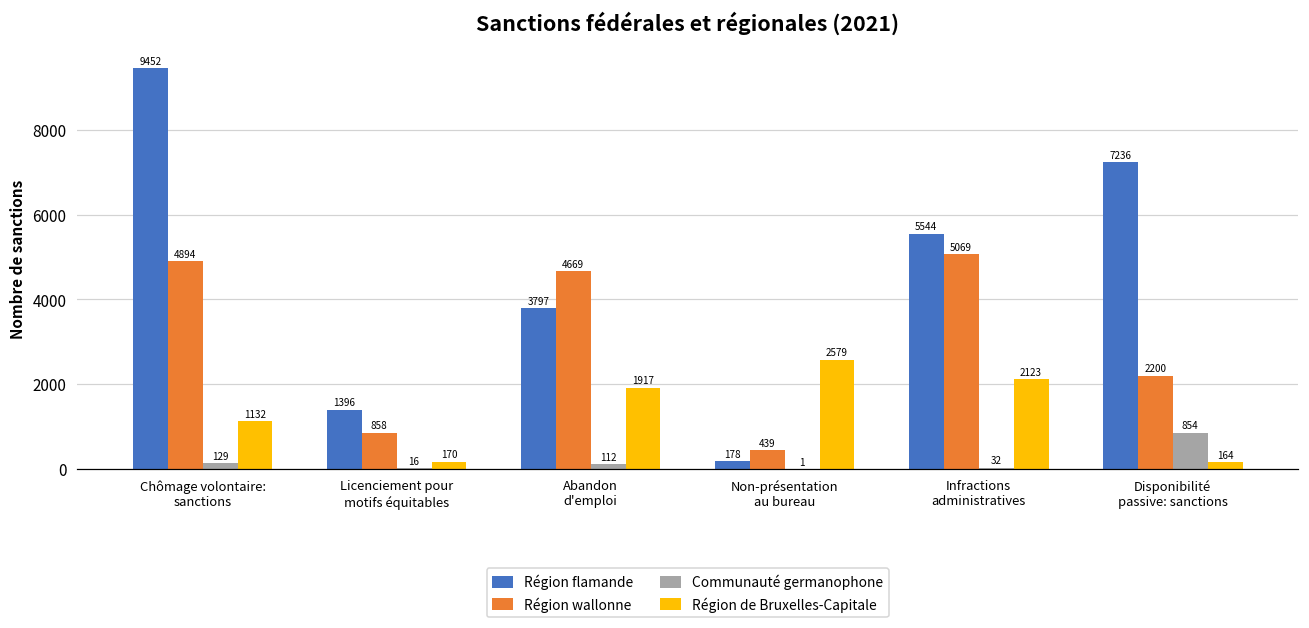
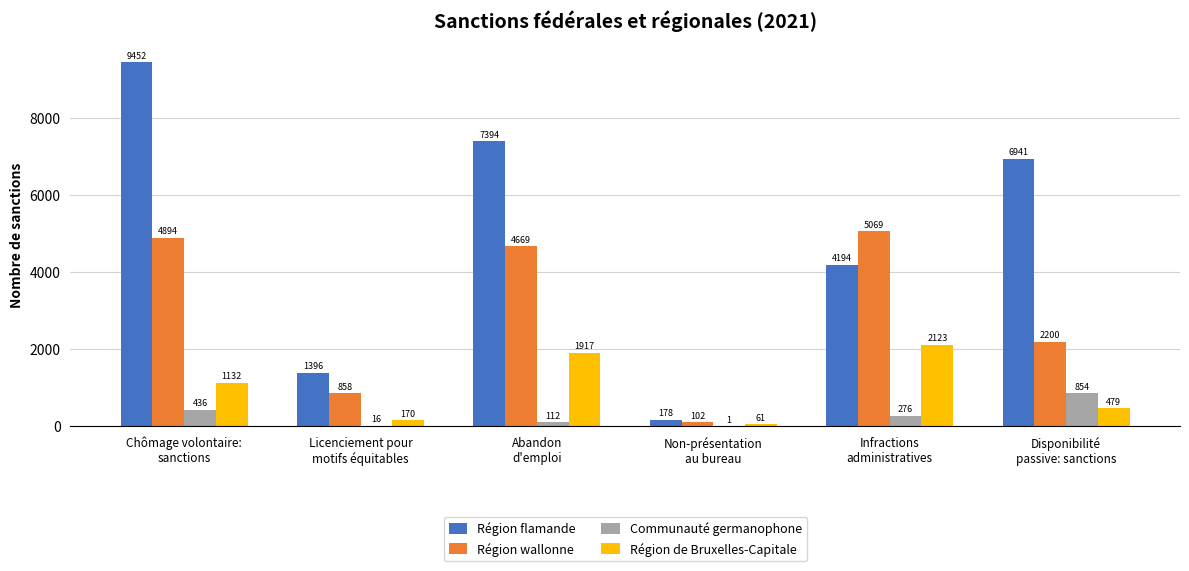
  {
    "Région flamande": {
      "Chômage volontaire: sanctions": 9452,
      "Licenciement pour motifs équitables": 1396,
-     "Abandon d'emploi": 3797,
+     "Abandon d'emploi": 7394,
      "Non-présentation au bureau": 178,
-     "Infractions administratives": 5544,
-     "Disponibilité passive: sanctions": 7236
+     "Infractions administratives": 4194,
+     "Disponibilité passive: sanctions": 6941
    },
    "Région wallonne": {
      "Chômage volontaire: sanctions": 4894,
      "Licenciement pour motifs équitables": 858,
      "Abandon d'emploi": 4669,
-     "Non-présentation au bureau": 439,
+     "Non-présentation au bureau": 102,
      "Infractions administratives": 5069,
      "Disponibilité passive: sanctions": 2200
    },
    "Communauté germanophone": {
-     "Chômage volontaire: sanctions": 129,
+     "Chômage volontaire: sanctions": 436,
      "Licenciement pour motifs équitables": 16,
      "Abandon d'emploi": 112,
      "Non-présentation au bureau": 1,
-     "Infractions administratives": 32,
+     "Infractions administratives": 276,
      "Disponibilité passive: sanctions": 854
    },
    "Région de Bruxelles-Capitale": {
      "Chômage volontaire: sanctions": 1132,
      "Licenciement pour motifs équitables": 170,
      "Abandon d'emploi": 1917,
-     "Non-présentation au bureau": 2579,
+     "Non-présentation au bureau": 61,
      "Infractions administratives": 2123,
-     "Disponibilité passive: sanctions": 164
+     "Disponibilité passive: sanctions": 479
    }
  }
